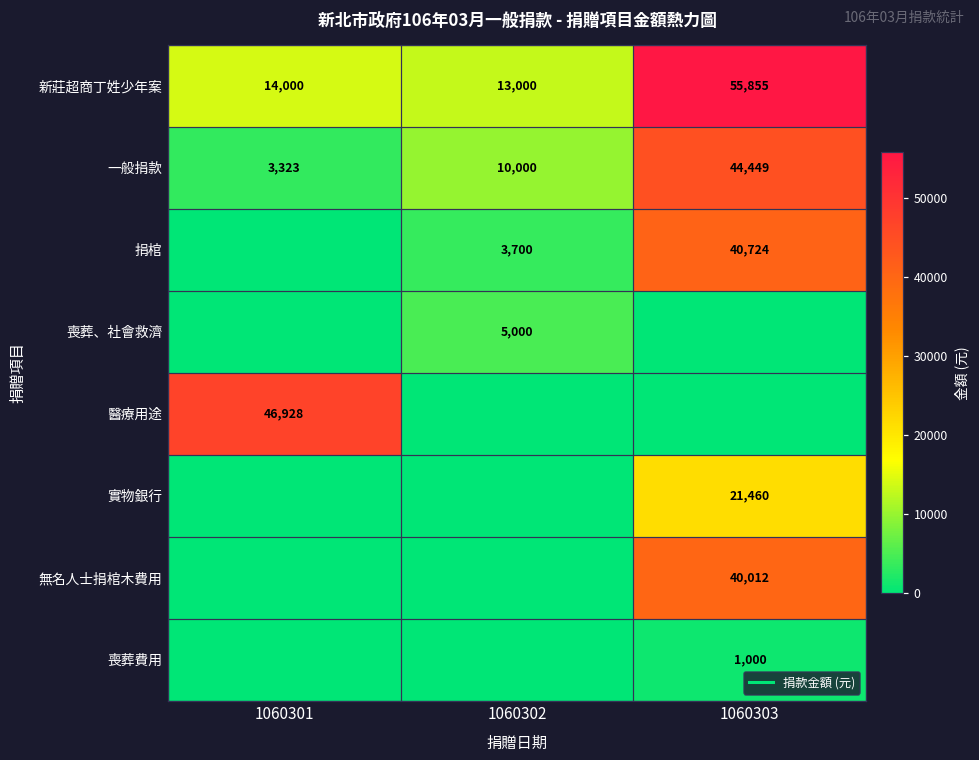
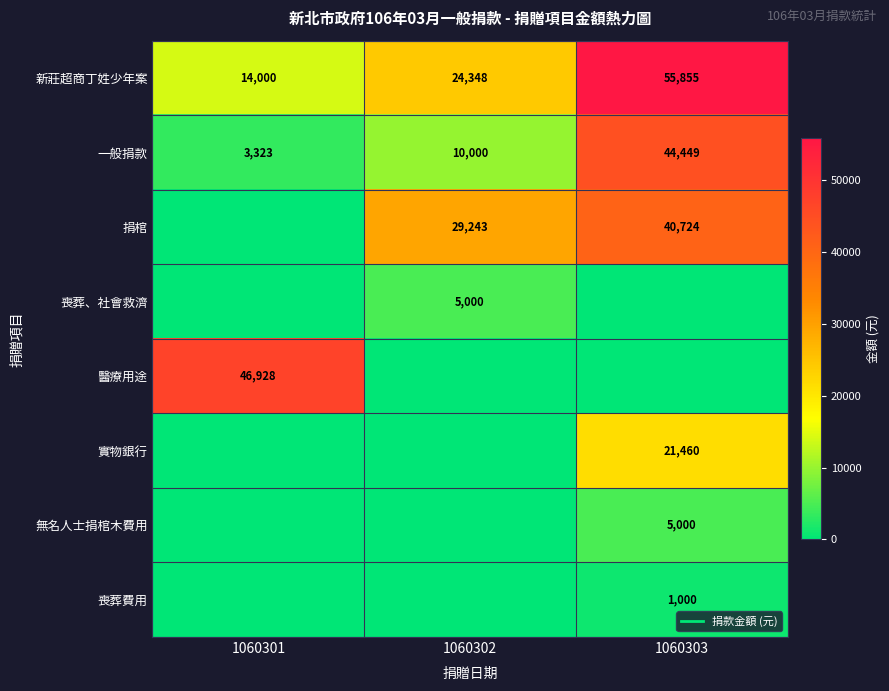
  {
    "新莊超商丁姓少年案": {
      "1060301": "14,000",
-     "1060302": "13,000",
+     "1060302": "24,348",
      "1060303": "55,855"
    },
    "一般捐款": {
      "1060301": "3,323",
      "1060302": "10,000",
      "1060303": "44,449"
    },
    "捐棺": {
-     "1060302": "3,700",
+     "1060302": "29,243",
      "1060303": "40,724"
    },
    "喪葬、社會救濟": {
      "1060302": "5,000"
    },
    "醫療用途": {
      "1060301": "46,928"
    },
    "實物銀行": {
      "1060303": "21,460"
    },
    "無名人士捐棺木費用": {
-     "1060303": "40,012"
+     "1060303": "5,000"
    },
    "喪葬費用": {
      "1060303": "1,000"
    }
  }
